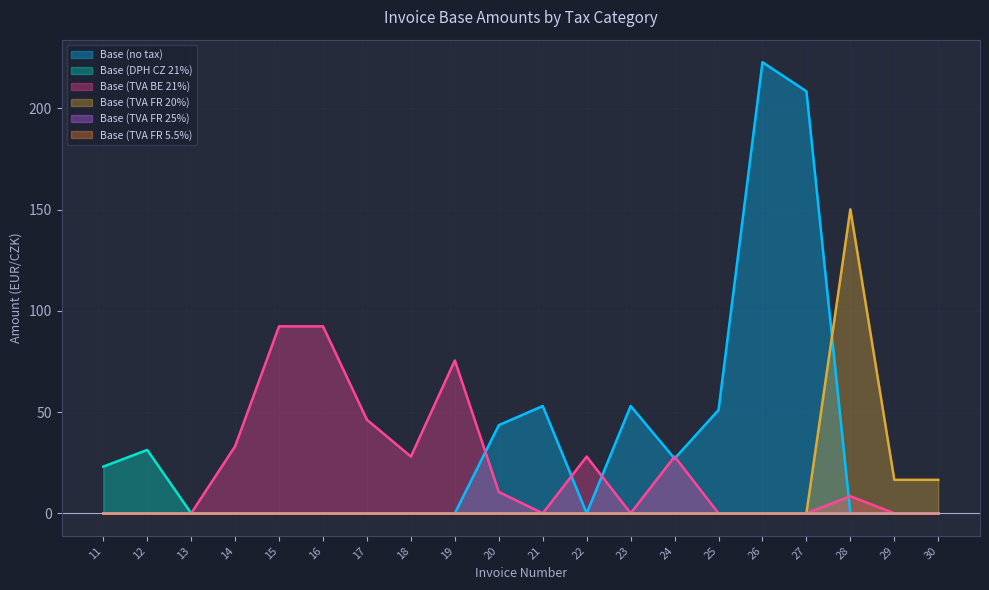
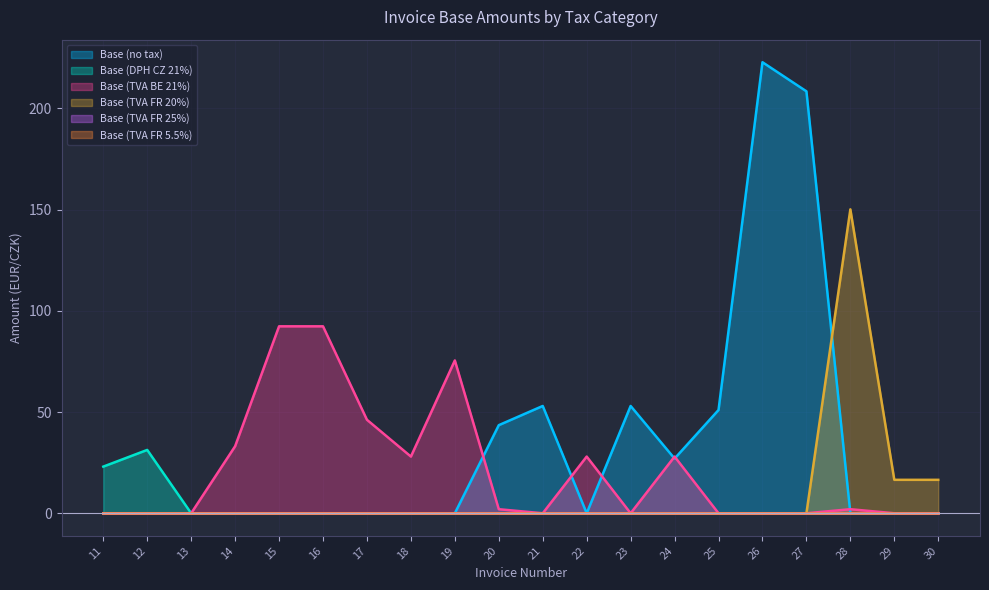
  {
    "Base (TVA BE 21%)": {
      "14": 33,
      "15": 92,
      "16": 92,
      "17": 46,
      "18": 28,
      "19": 75,
-     "20": 11,
+     "20": 2,
      "22": 28,
-     "28": 8
+     "28": 2
    }
  }
